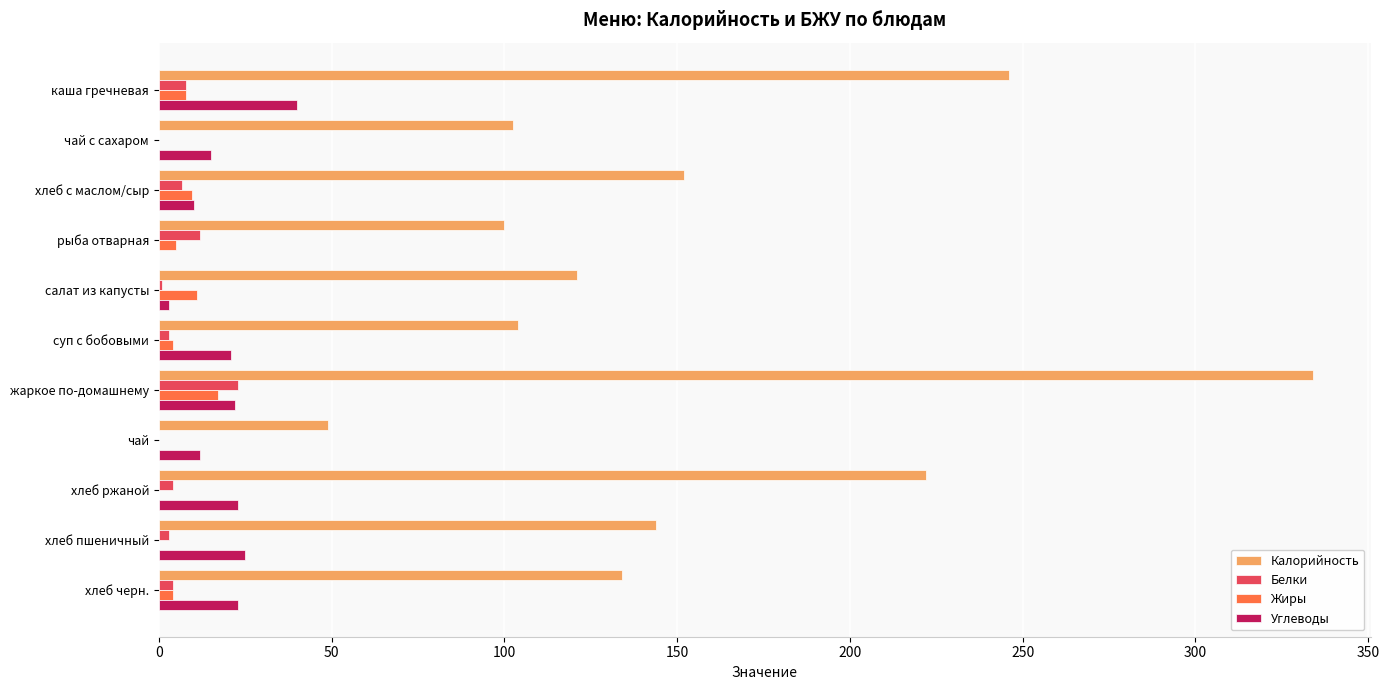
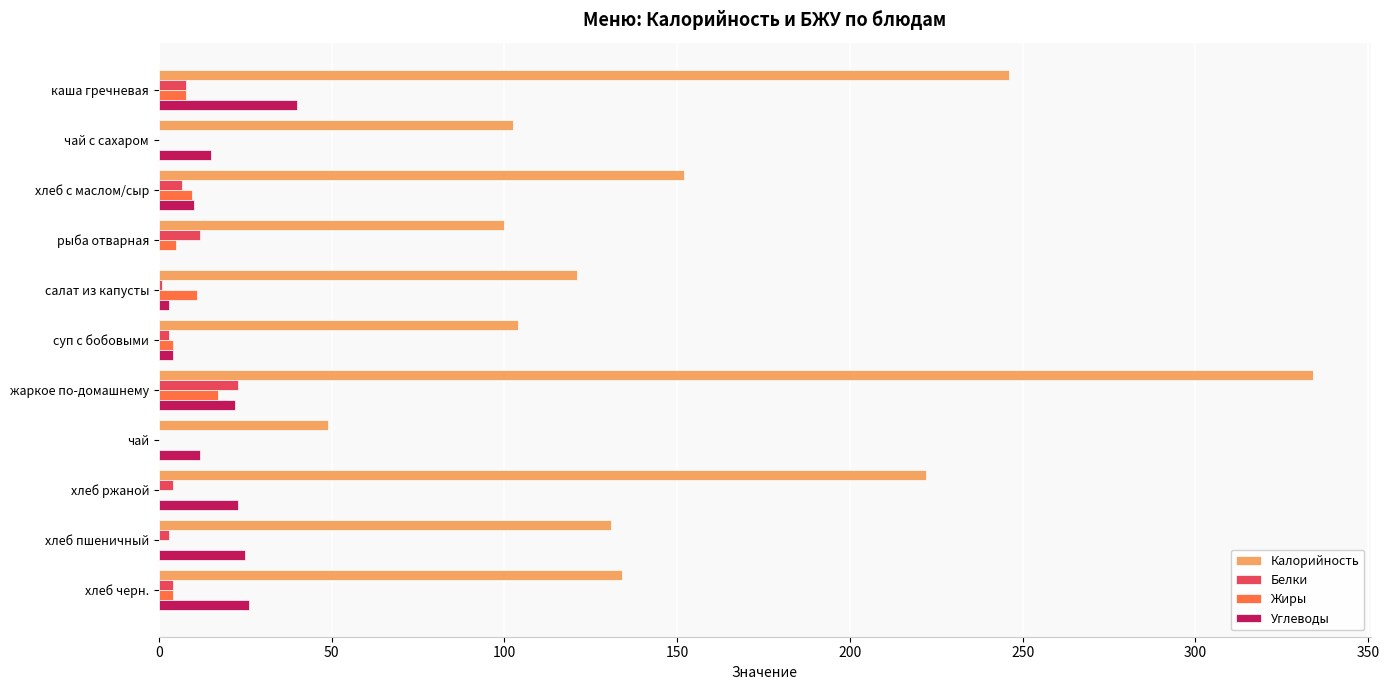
  {
    "Калорийность": {
      "каша гречневая": 246,
      "чай с сахаром": 103,
      "хлеб с маслом/сыр": 152,
      "рыба отварная": 100,
      "салат из капусты": 121,
      "суп с бобовыми": 104,
      "жаркое по-домашнему": 334,
      "чай": 49,
      "хлеб ржаной": 222,
-     "хлеб пшеничный": 144,
+     "хлеб пшеничный": 131,
      "хлеб черн.": 134
    },
    "Углеводы": {
      "каша гречневая": 40,
      "чай с сахаром": 15,
      "хлеб с маслом/сыр": 10,
      "рыба отварная": 0,
      "салат из капусты": 3,
-     "суп с бобовыми": 21,
+     "суп с бобовыми": 4,
      "жаркое по-домашнему": 22,
      "чай": 12,
      "хлеб ржаной": 23,
      "хлеб пшеничный": 25,
-     "хлеб черн.": 23
+     "хлеб черн.": 26
    }
  }
